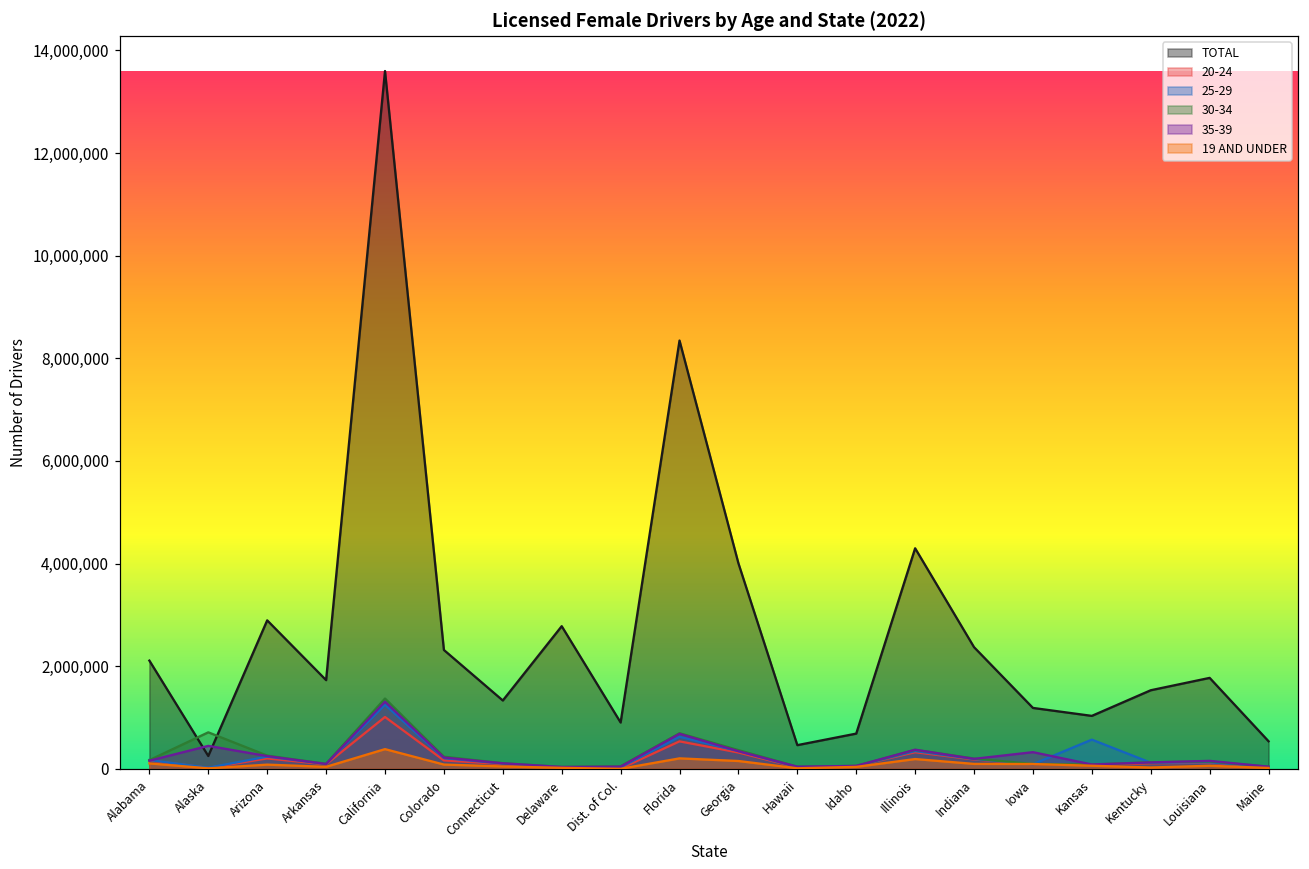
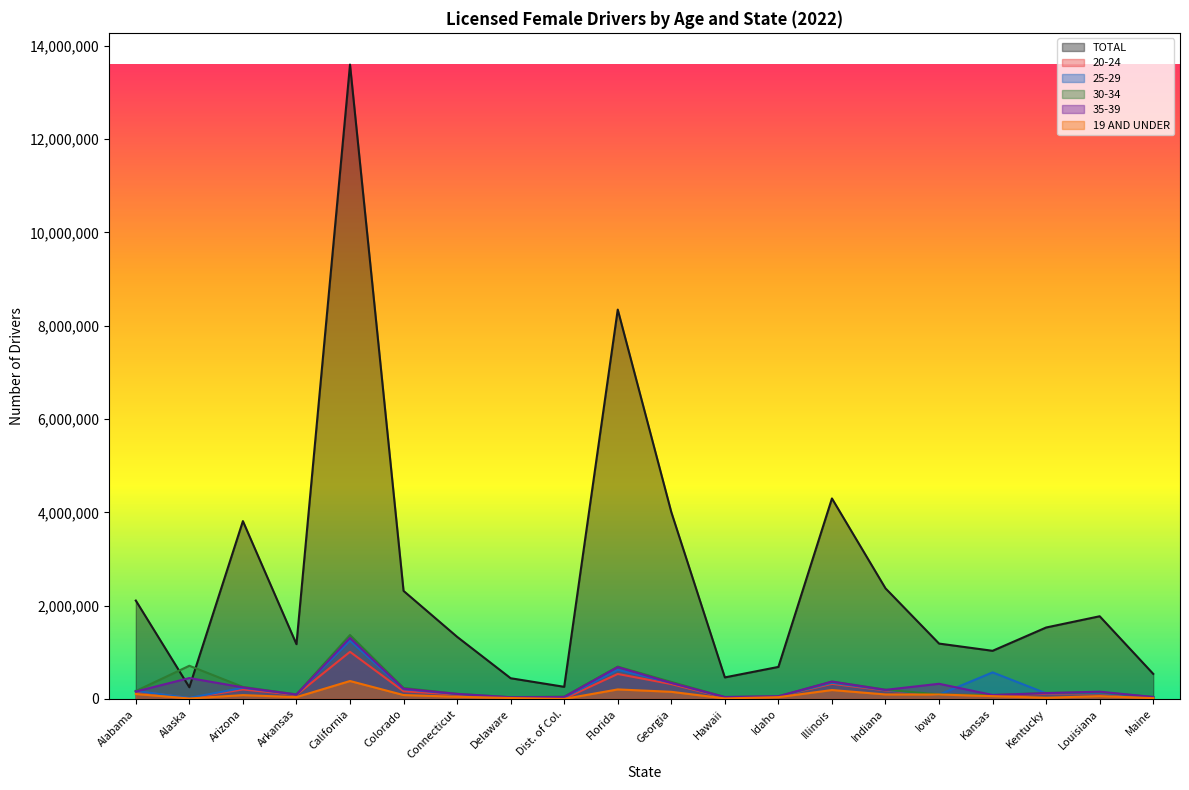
  {
    "TOTAL": {
      "Alabama": "2,100,000",
      "Alaska": "200,000",
-     "Arizona": "2,900,000",
-     "Arkansas": "1,700,000",
+     "Arizona": "3,800,000",
+     "Arkansas": "1,200,000",
      "California": "13,600,000",
      "Colorado": "2,300,000",
      "Connecticut": "1,300,000",
-     "Delaware": "2,800,000",
-     "Dist. of Col.": "900,000",
+     "Delaware": "400,000",
+     "Dist. of Col.": "300,000",
      "Florida": "8,300,000",
      "Georgia": "4,000,000",
      "Hawaii": "500,000",
      "Idaho": "700,000",
      "Illinois": "4,300,000",
      "Indiana": "2,400,000",
      "Iowa": "1,200,000",
      "Kansas": "1,000,000",
      "Kentucky": "1,500,000",
      "Louisiana": "1,800,000",
      "Maine": "500,000"
    },
    "25-29": {
      "California": "1,200,000",
      "Florida": "600,000",
      "Kansas": "600,000"
    },
    "30-34": {
      "Alaska": "700,000",
      "California": "1,400,000"
    },
    "35-39": {
      "Alaska": "400,000",
      "California": "1,300,000",
      "Iowa": "300,000"
    }
  }
